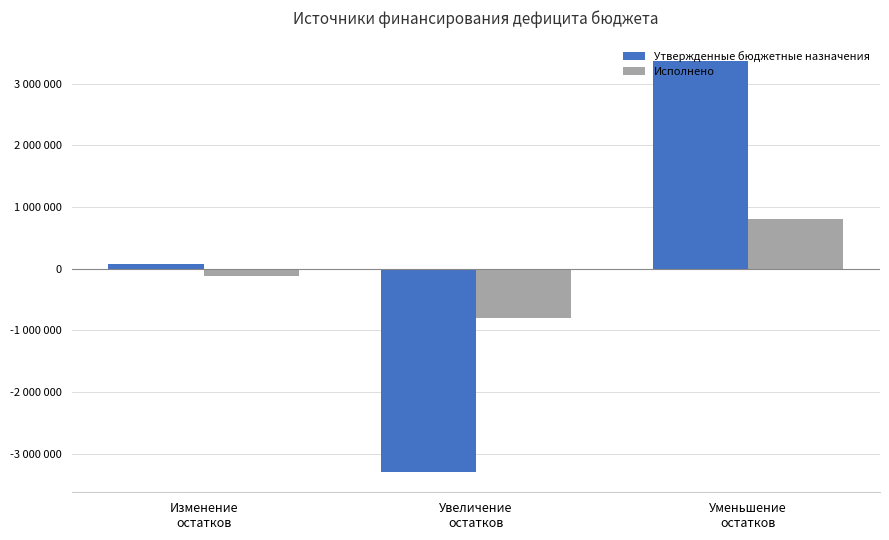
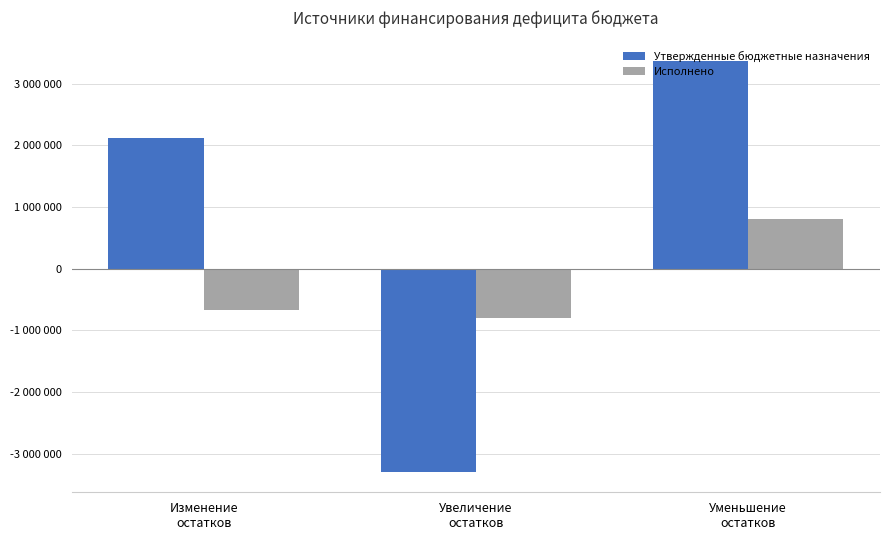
  {
    "Утвержденные бюджетные назначения": {
-     "Изменение остатков": 100000,
+     "Изменение остатков": 2100000,
      "Увеличение остатков": -3300000,
      "Уменьшение остатков": 3400000
    },
    "Исполнено": {
-     "Изменение остатков": -100000,
+     "Изменение остатков": -700000,
      "Увеличение остатков": -800000,
      "Уменьшение остатков": 800000
    }
  }
